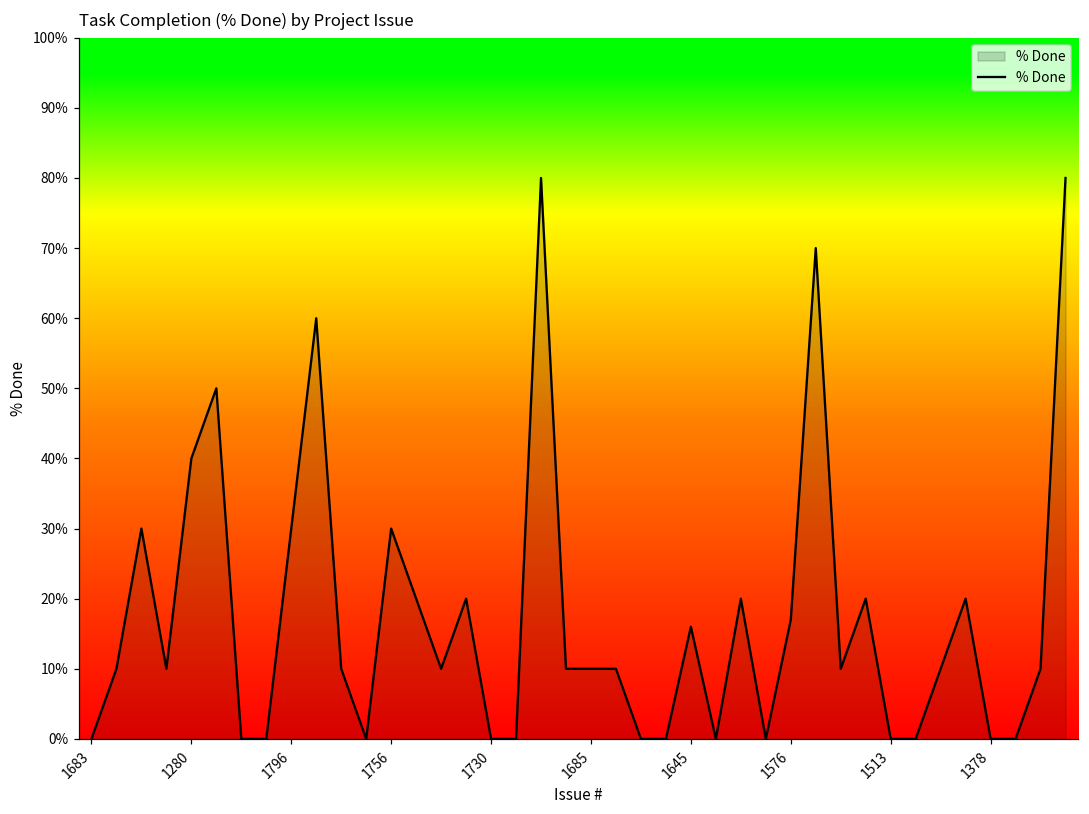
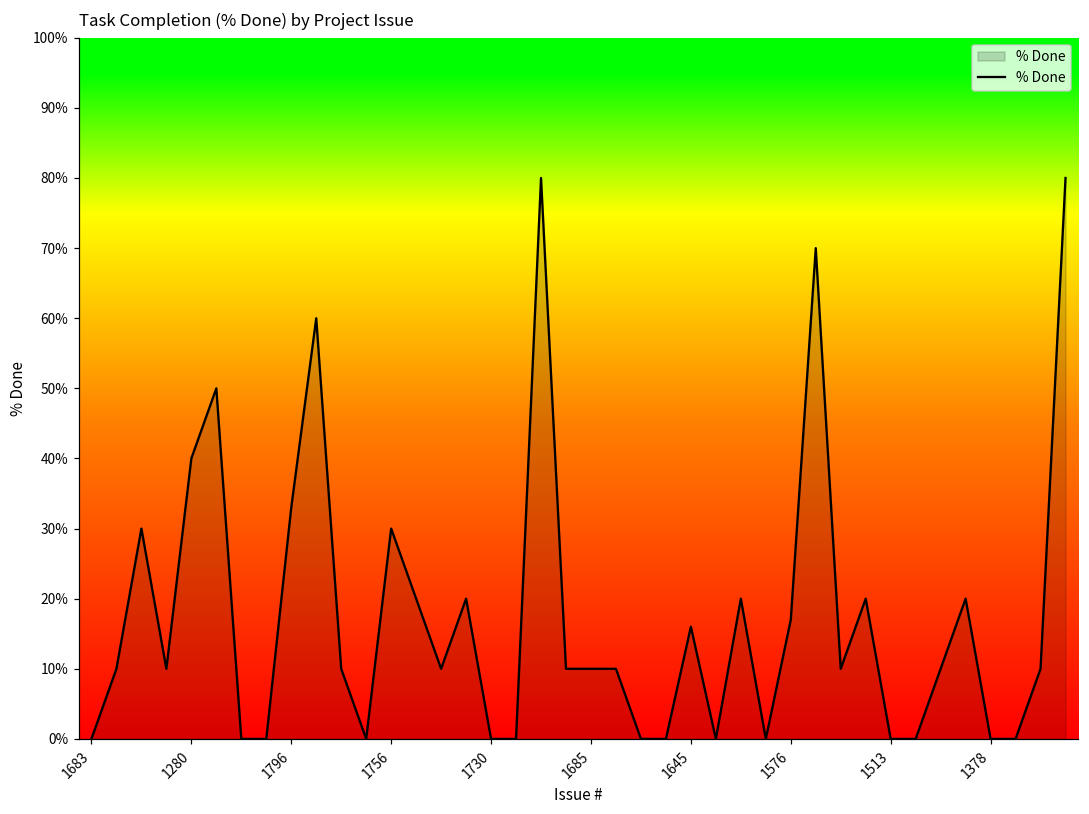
  {
    "1683": "0%",
    "1280": "40%",
-   "1796": "30%",
+   "1796": "33%",
    "1756": "30%",
    "1730": "0%",
    "1685": "10%",
    "1645": "16%",
    "1576": "17%",
    "1513": "0%",
    "1378": "0%"
  }
